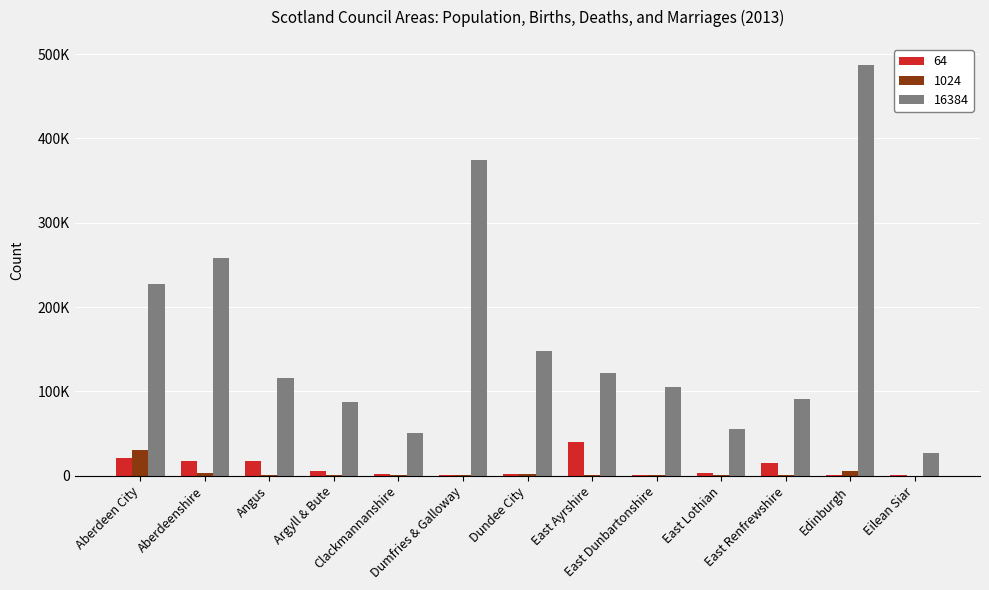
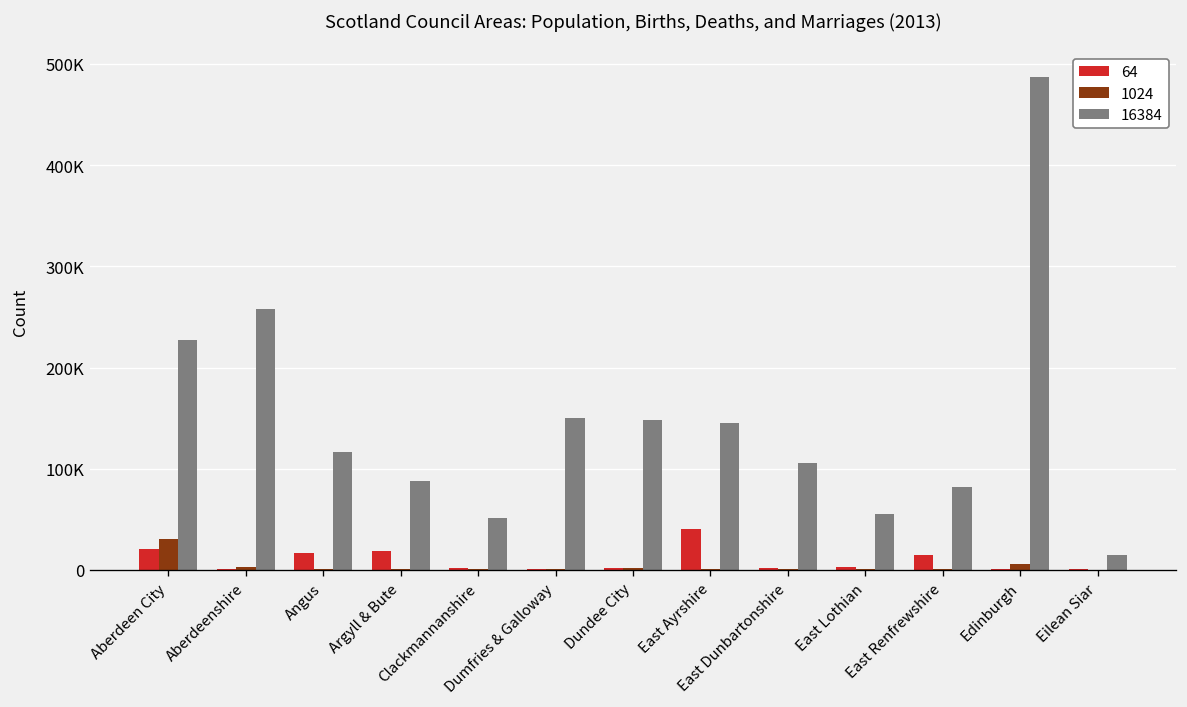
  {
    "64": {
      "Aberdeen City": 20000,
-     "Aberdeenshire": 20000,
+     "Aberdeenshire": 0,
      "Angus": 20000,
-     "Argyll & Bute": 10000,
+     "Argyll & Bute": 20000,
      "East Ayrshire": 40000,
      "East Lothian": 0,
      "East Renfrewshire": 20000
    },
    "1024": {
      "Aberdeen City": 30000,
      "Edinburgh": 10000
    },
    "16384": {
      "Aberdeen City": 230000,
      "Aberdeenshire": 260000,
      "Angus": 120000,
      "Argyll & Bute": 90000,
      "Clackmannanshire": 50000,
-     "Dumfries & Galloway": 370000,
+     "Dumfries & Galloway": 150000,
      "Dundee City": 150000,
-     "East Ayrshire": 120000,
+     "East Ayrshire": 150000,
      "East Dunbartonshire": 110000,
      "East Lothian": 60000,
-     "East Renfrewshire": 90000,
+     "East Renfrewshire": 80000,
      "Edinburgh": 490000,
-     "Eilean Siar": 30000
+     "Eilean Siar": 10000
    }
  }
